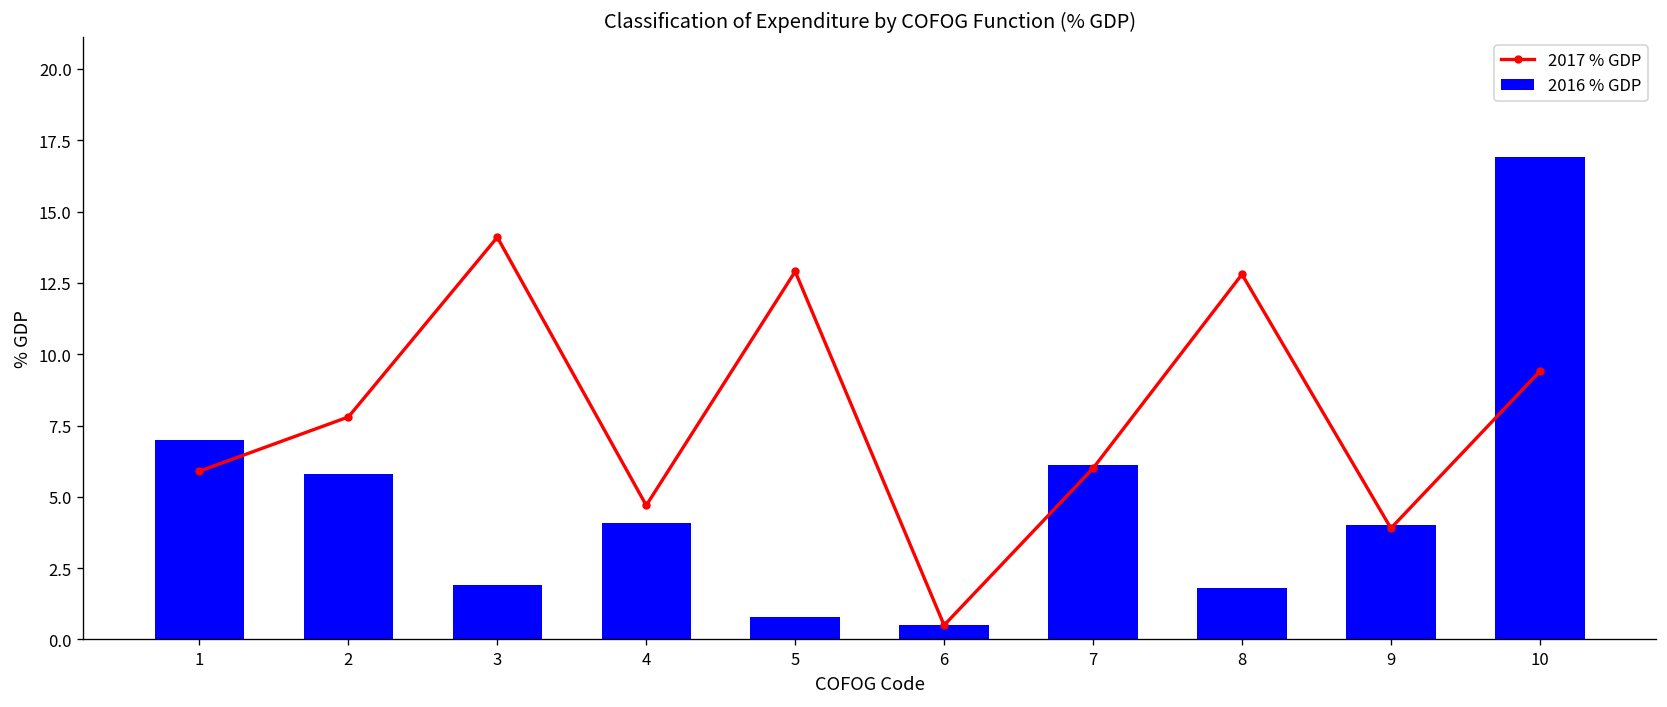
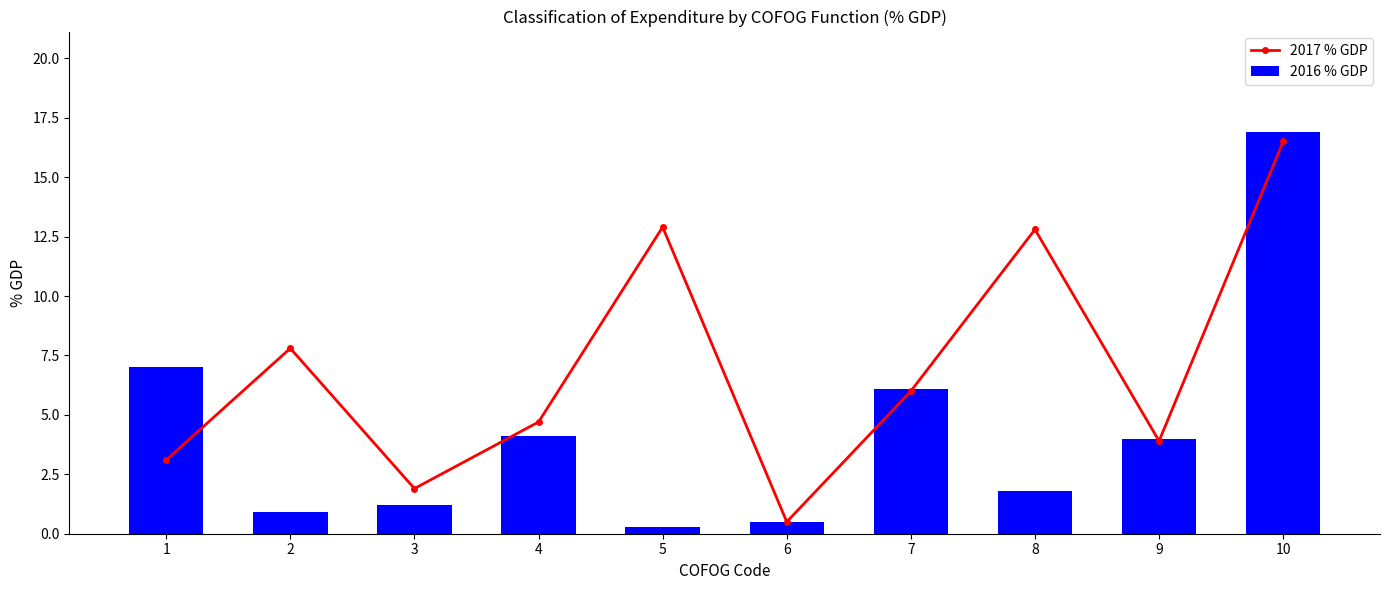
  {
    "2017 % GDP": {
-     "1": 5.9,
+     "1": 3.1,
      "2": 7.8,
-     "3": 14.1,
+     "3": 1.9,
      "4": 4.7,
      "5": 12.9,
      "6": 0.5,
      "7": 6.0,
      "8": 12.8,
      "9": 3.9,
-     "10": 9.4
+     "10": 16.5
    },
    "2016 % GDP": {
      "1": 7.0,
-     "2": 5.8,
-     "3": 1.9,
+     "2": 0.9,
+     "3": 1.2,
      "4": 4.1,
-     "5": 0.8,
+     "5": 0.3,
      "6": 0.5,
      "7": 6.1,
      "8": 1.8,
      "9": 4.0,
      "10": 16.9
    }
  }
